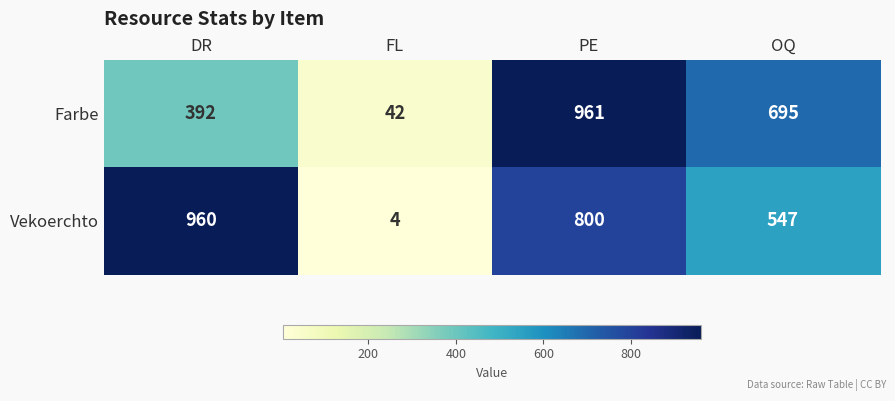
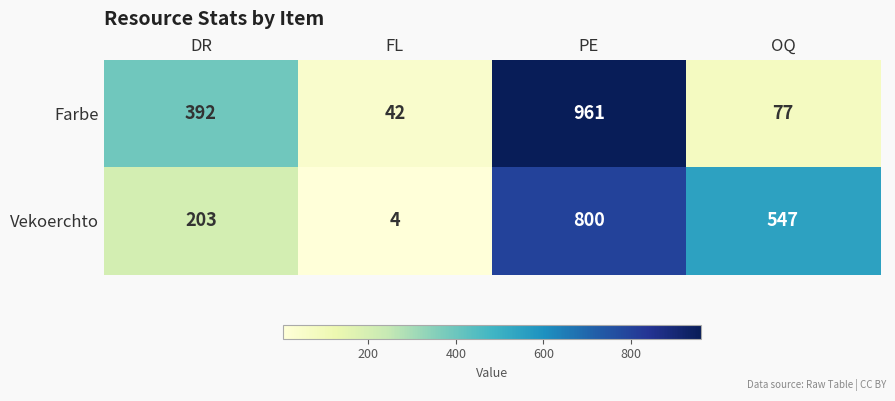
  {
    "Farbe": {
      "DR": 392,
      "FL": 42,
      "PE": 961,
-     "OQ": 695
+     "OQ": 77
    },
    "Vekoerchto": {
-     "DR": 960,
+     "DR": 203,
      "FL": 4,
      "PE": 800,
      "OQ": 547
    }
  }
